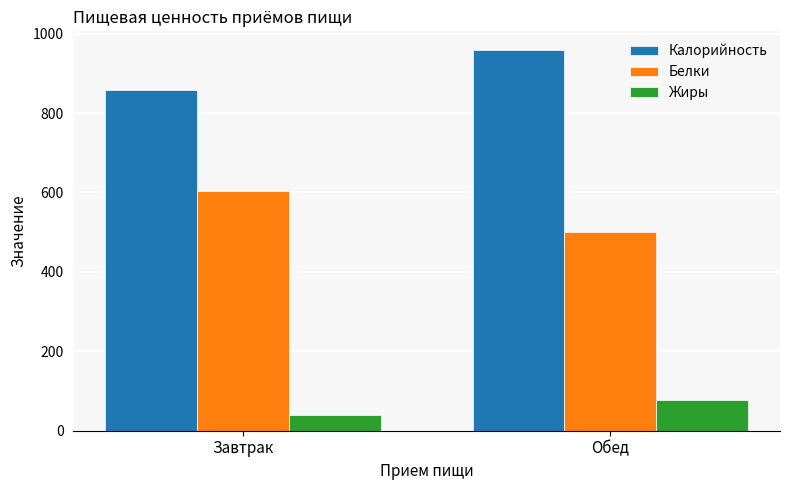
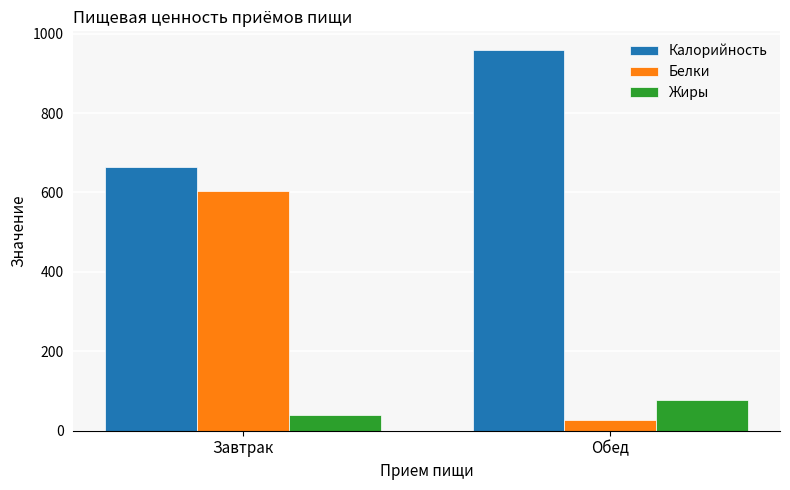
  {
    "Калорийность": {
-     "Завтрак": 860,
+     "Завтрак": 660,
      "Обед": 960
    },
    "Белки": {
      "Завтрак": 600,
-     "Обед": 500
+     "Обед": 30
    },
    "Жиры": {
      "Завтрак": 40,
      "Обед": 80
    }
  }
